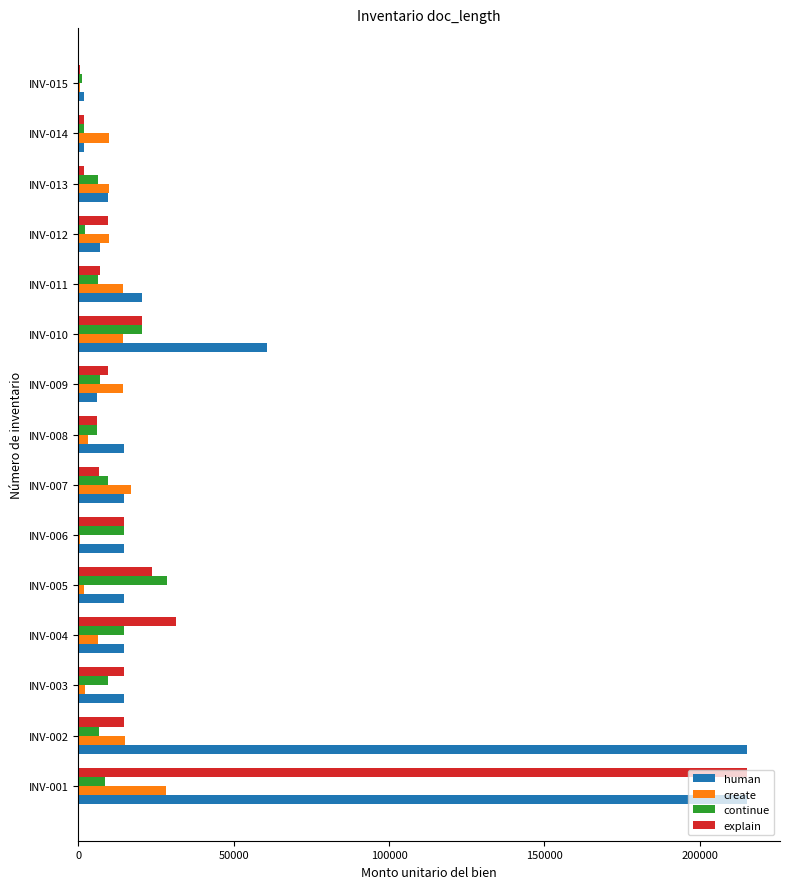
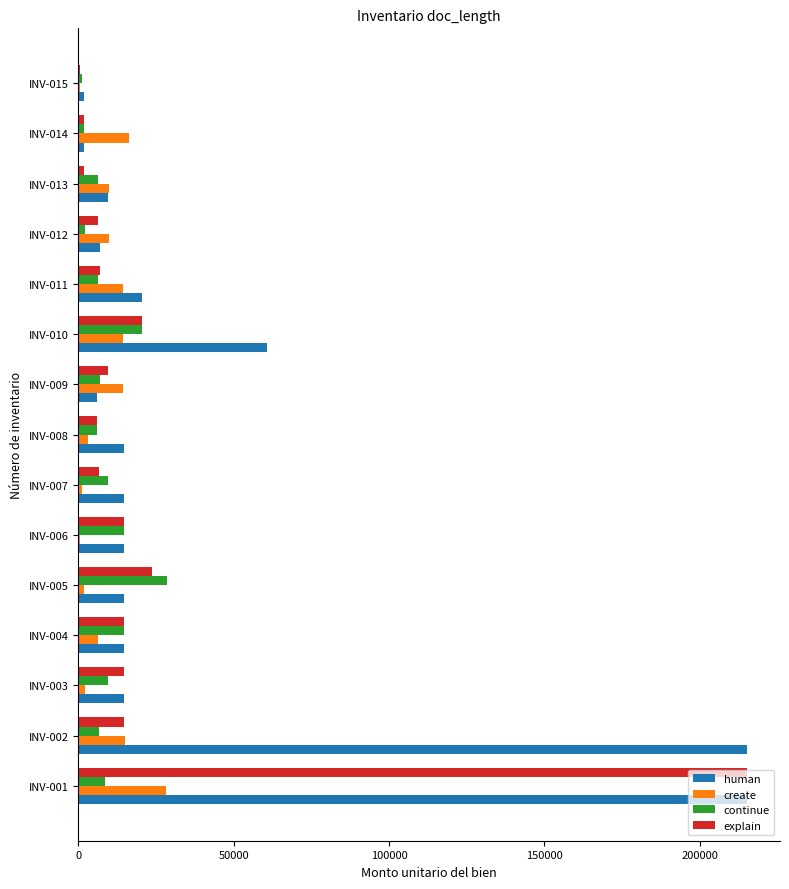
  {
    "human": {
      "INV-015": 2000,
      "INV-014": 2000,
      "INV-013": 9000,
      "INV-012": 7000,
      "INV-011": 21000,
      "INV-010": 61000,
      "INV-009": 6000,
      "INV-008": 15000,
      "INV-007": 15000,
      "INV-006": 15000,
      "INV-005": 15000,
      "INV-004": 15000,
      "INV-003": 15000,
      "INV-002": 215000
    },
    "create": {
-     "INV-014": 10000,
+     "INV-014": 16000,
      "INV-013": 10000,
      "INV-012": 10000,
      "INV-011": 14000,
      "INV-010": 14000,
      "INV-009": 14000,
      "INV-008": 3000,
-     "INV-007": 17000,
+     "INV-007": 1000,
      "INV-005": 2000,
      "INV-004": 6000,
      "INV-003": 2000,
      "INV-002": 15000,
      "INV-001": 28000
    },
    "continue": {
      "INV-015": 1000,
      "INV-014": 2000,
      "INV-013": 6000,
      "INV-012": 2000,
      "INV-011": 6000,
      "INV-010": 21000,
      "INV-009": 7000,
      "INV-008": 6000,
      "INV-007": 9000,
      "INV-006": 15000,
      "INV-005": 28000,
      "INV-004": 15000,
      "INV-003": 9000,
      "INV-002": 7000,
      "INV-001": 9000
    },
    "explain": {
      "INV-014": 2000,
      "INV-013": 2000,
-     "INV-012": 9000,
+     "INV-012": 6000,
      "INV-011": 7000,
      "INV-010": 21000,
      "INV-009": 9000,
      "INV-008": 6000,
      "INV-007": 7000,
      "INV-006": 15000,
      "INV-005": 24000,
-     "INV-004": 32000,
+     "INV-004": 15000,
      "INV-003": 15000,
      "INV-002": 15000
    }
  }
